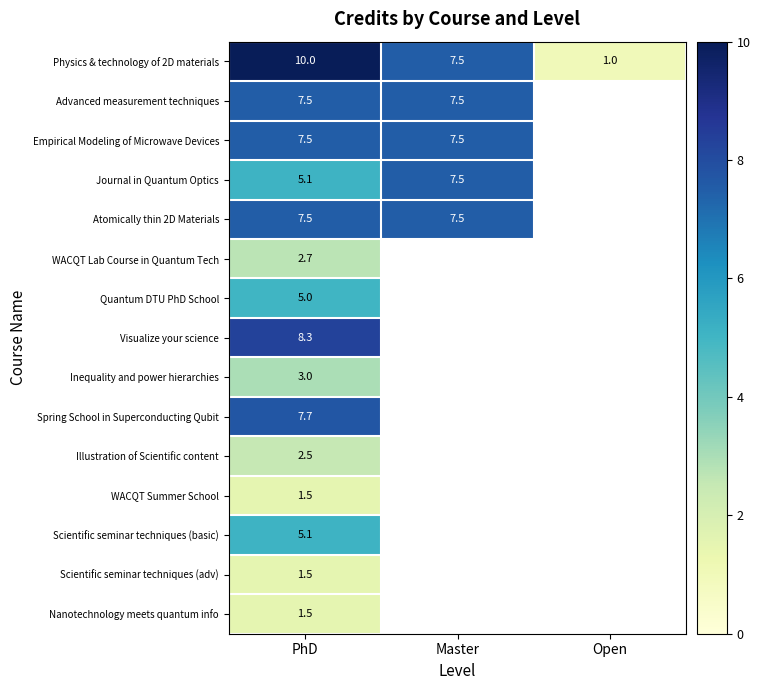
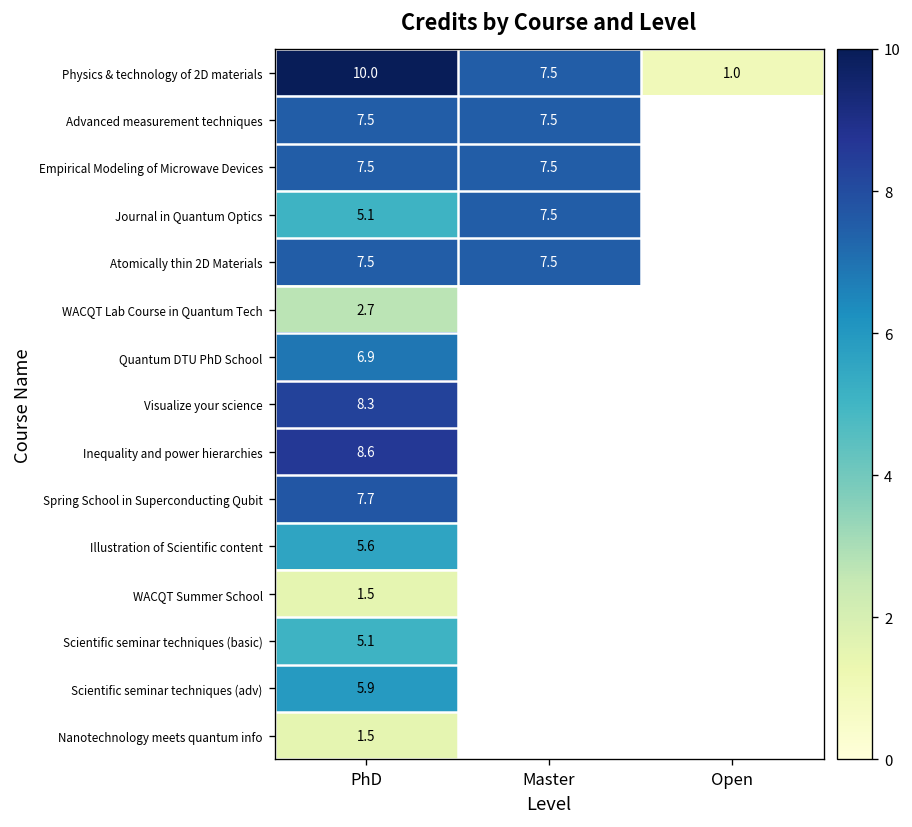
  {
    "Physics & technology of 2D materials": {
      "PhD": 10.0,
      "Master": 7.5,
      "Open": 1.0
    },
    "Advanced measurement techniques": {
      "PhD": 7.5,
      "Master": 7.5
    },
    "Empirical Modeling of Microwave Devices": {
      "PhD": 7.5,
      "Master": 7.5
    },
    "Journal in Quantum Optics": {
      "PhD": 5.1,
      "Master": 7.5
    },
    "Atomically thin 2D Materials": {
      "PhD": 7.5,
      "Master": 7.5
    },
    "WACQT Lab Course in Quantum Tech": {
      "PhD": 2.7
    },
    "Quantum DTU PhD School": {
-     "PhD": 5.0
+     "PhD": 6.9
    },
    "Visualize your science": {
      "PhD": 8.3
    },
    "Inequality and power hierarchies": {
-     "PhD": 3.0
+     "PhD": 8.6
    },
    "Spring School in Superconducting Qubit": {
      "PhD": 7.7
    },
    "Illustration of Scientific content": {
-     "PhD": 2.5
+     "PhD": 5.6
    },
    "WACQT Summer School": {
      "PhD": 1.5
    },
    "Scientific seminar techniques (basic)": {
      "PhD": 5.1
    },
    "Scientific seminar techniques (adv)": {
-     "PhD": 1.5
+     "PhD": 5.9
    },
    "Nanotechnology meets quantum info": {
      "PhD": 1.5
    }
  }
